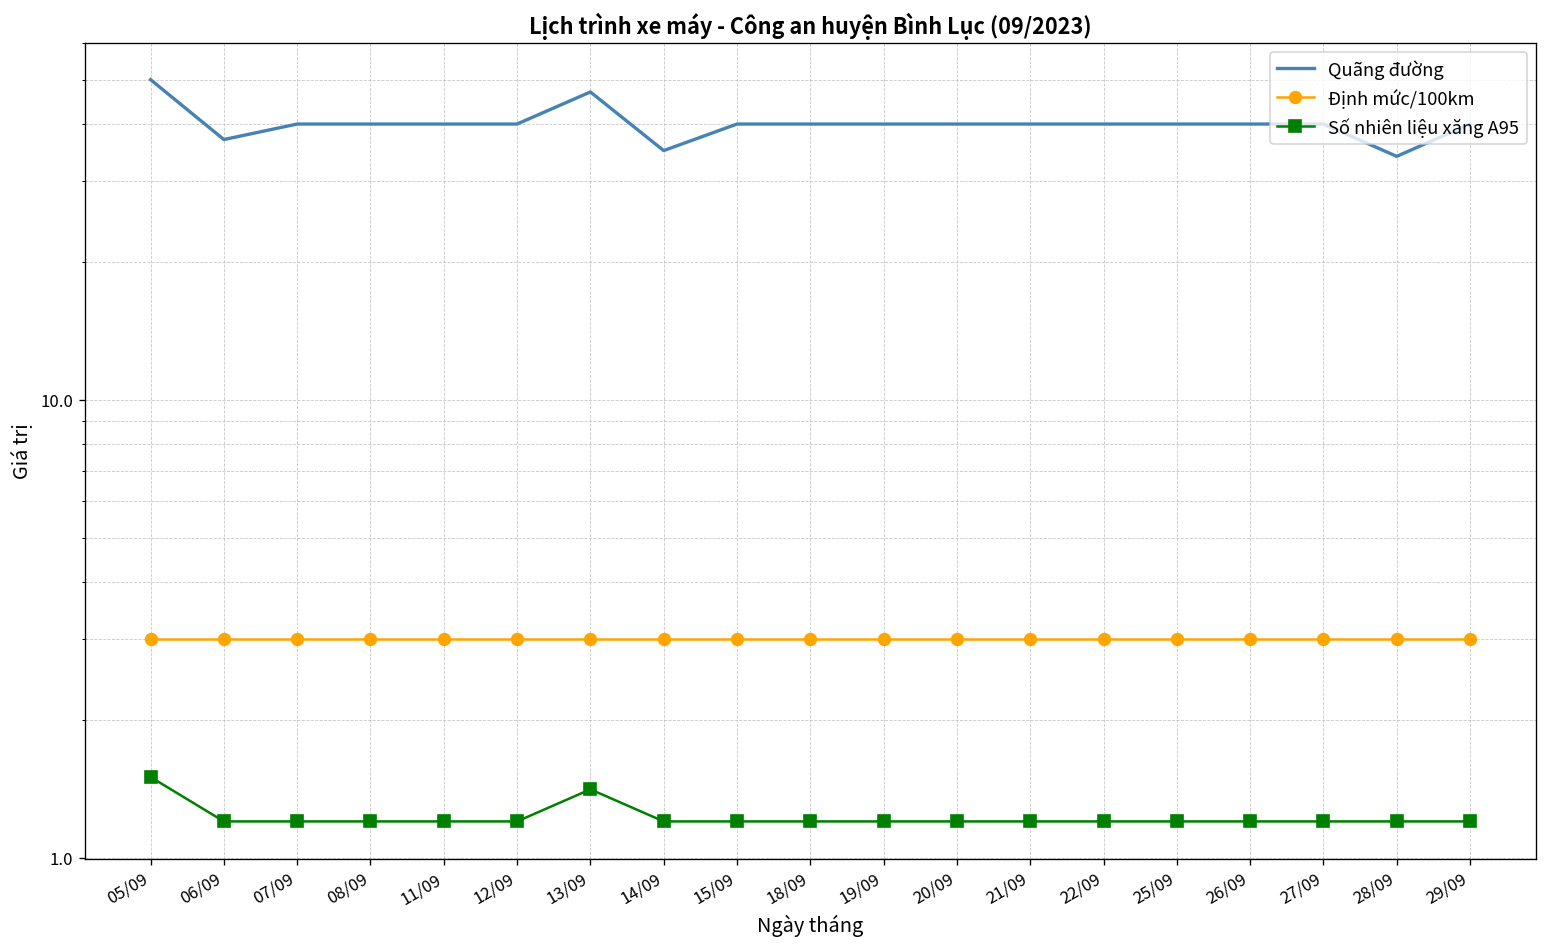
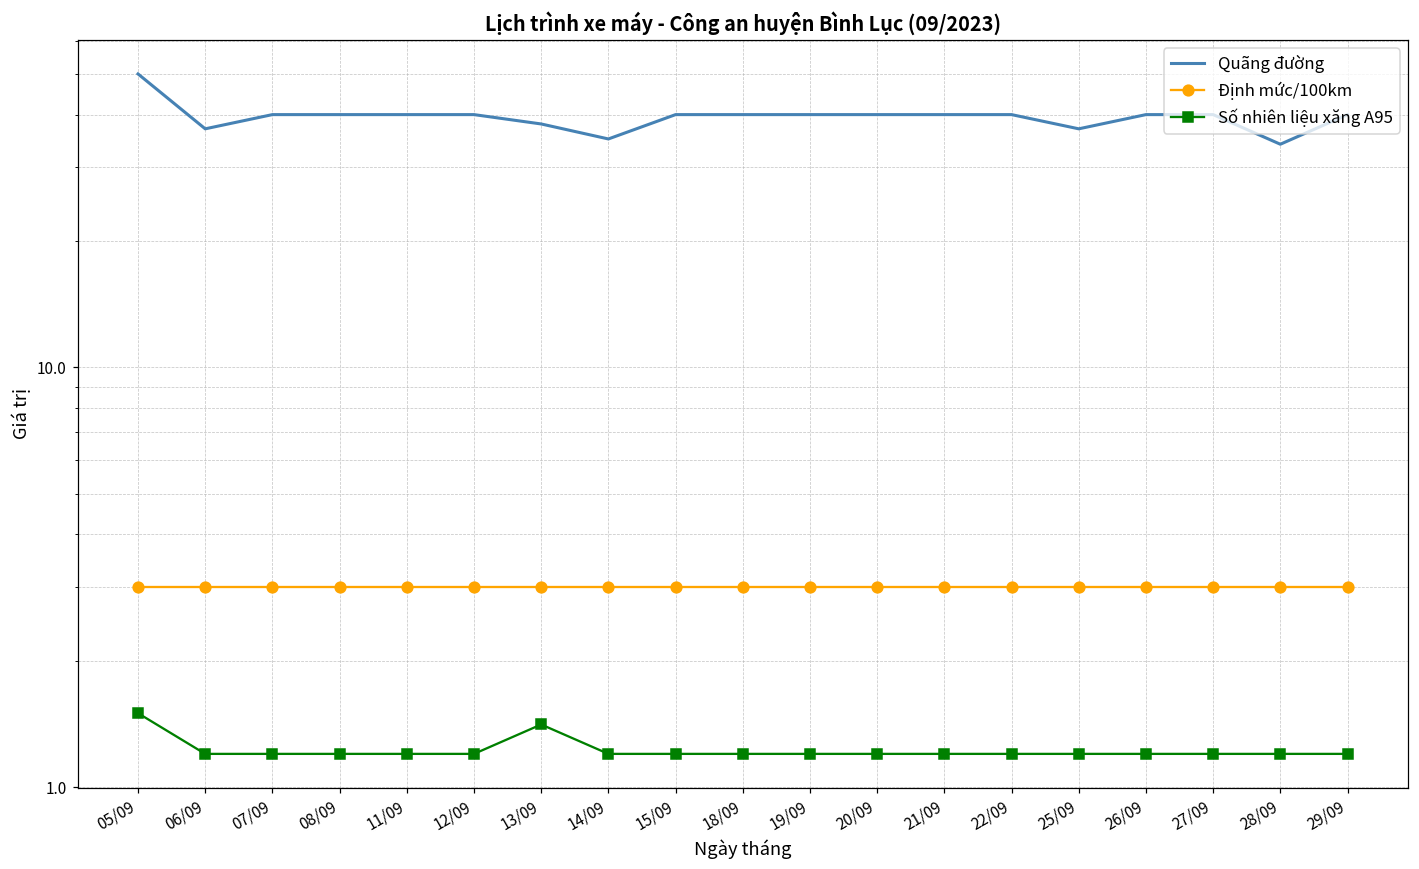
  {
    "Quãng đường": {
      "05/09": 50,
      "06/09": 37,
      "07/09": 40,
      "08/09": 40,
      "11/09": 40,
      "12/09": 40,
-     "13/09": 47,
+     "13/09": 38,
      "14/09": 35,
      "15/09": 40,
      "18/09": 40,
      "19/09": 40,
      "20/09": 40,
      "21/09": 40,
      "22/09": 40,
-     "25/09": 40,
+     "25/09": 37,
      "26/09": 40,
      "28/09": 34
    },
    "Định mức/100km": {
      "05/09": 3,
      "06/09": 3,
      "07/09": 3,
      "08/09": 3,
      "11/09": 3,
      "12/09": 3,
      "13/09": 3,
      "14/09": 3,
      "15/09": 3,
      "18/09": 3,
      "19/09": 3,
      "20/09": 3,
      "21/09": 3,
      "22/09": 3,
      "25/09": 3,
      "26/09": 3,
      "27/09": 3,
      "28/09": 3,
      "29/09": 3
    },
    "Số nhiên liệu xăng A95": {
      "05/09": 1.50,
      "06/09": 1.20,
      "07/09": 1.20,
      "08/09": 1.20,
      "11/09": 1.20,
      "12/09": 1.20,
      "13/09": 1.41,
      "14/09": 1.20,
      "15/09": 1.20,
      "18/09": 1.20,
      "19/09": 1.20,
      "20/09": 1.20,
      "21/09": 1.20,
      "22/09": 1.20,
      "25/09": 1.20,
      "26/09": 1.20,
      "27/09": 1.20,
      "28/09": 1.20,
      "29/09": 1.20
    }
  }
